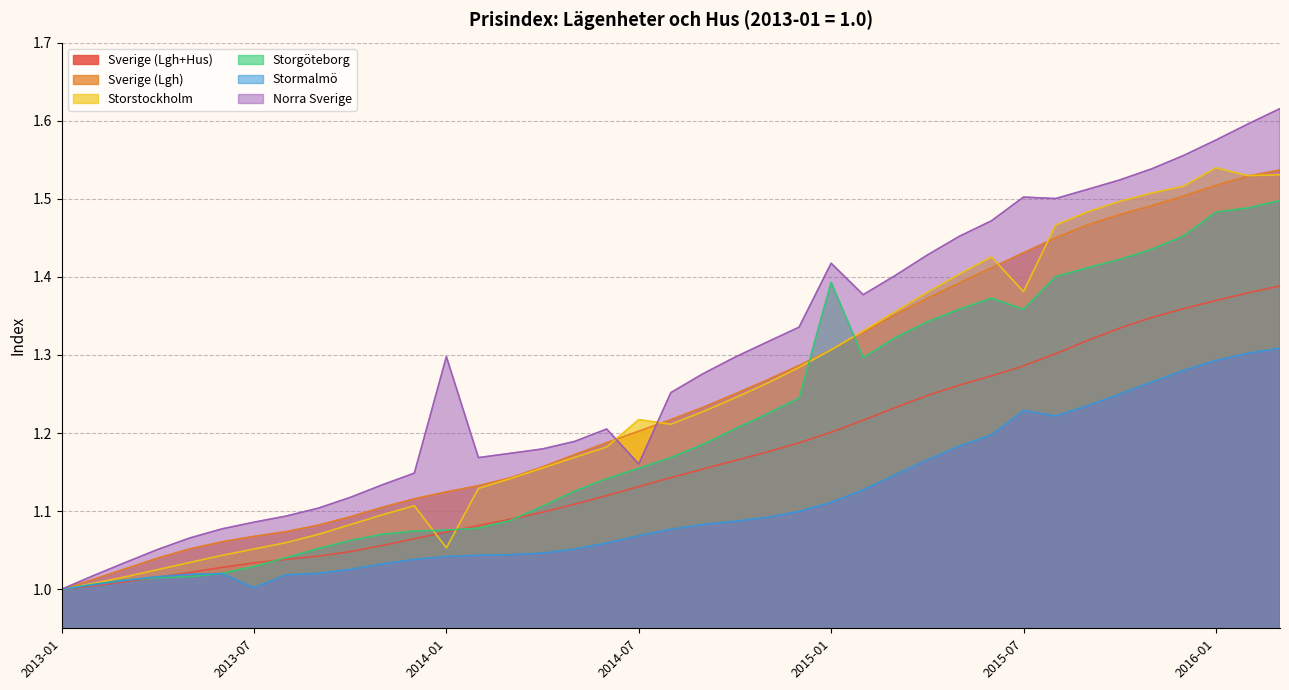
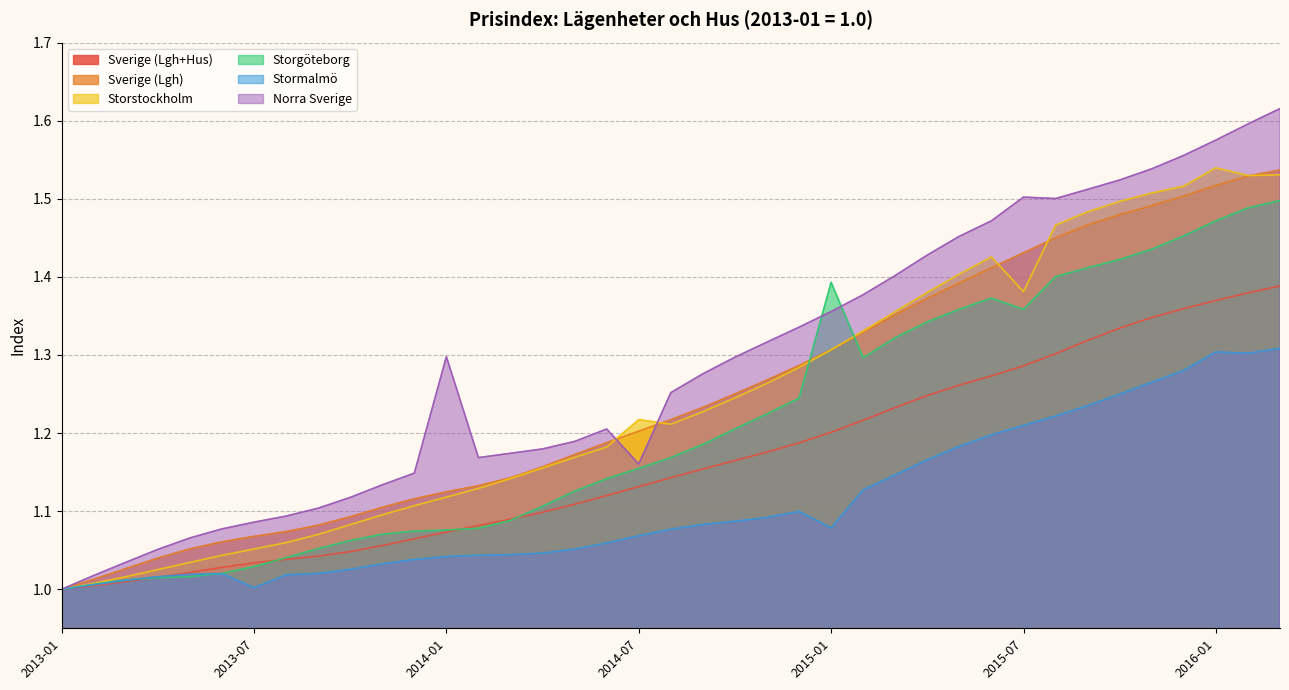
  {
    "Storstockholm": {
      "2013-07": 1.05,
-     "2014-01": 1.05,
+     "2014-01": 1.12,
      "2014-07": 1.22,
      "2015-07": 1.38,
      "2016-01": 1.54
    },
    "Storgöteborg": {
      "2013-07": 1.03,
      "2014-07": 1.15,
      "2015-01": 1.39,
      "2015-07": 1.36,
-     "2016-01": 1.48
+     "2016-01": 1.47
    },
    "Stormalmö": {
      "2013-07": 1.00,
      "2014-01": 1.04,
      "2014-07": 1.07,
-     "2015-01": 1.11,
-     "2015-07": 1.23,
-     "2016-01": 1.29
+     "2015-01": 1.08,
+     "2015-07": 1.21,
+     "2016-01": 1.30
    },
    "Norra Sverige": {
      "2013-07": 1.09,
      "2014-01": 1.30,
      "2014-07": 1.16,
-     "2015-01": 1.42,
+     "2015-01": 1.36,
      "2015-07": 1.50,
      "2016-01": 1.58
    }
  }
